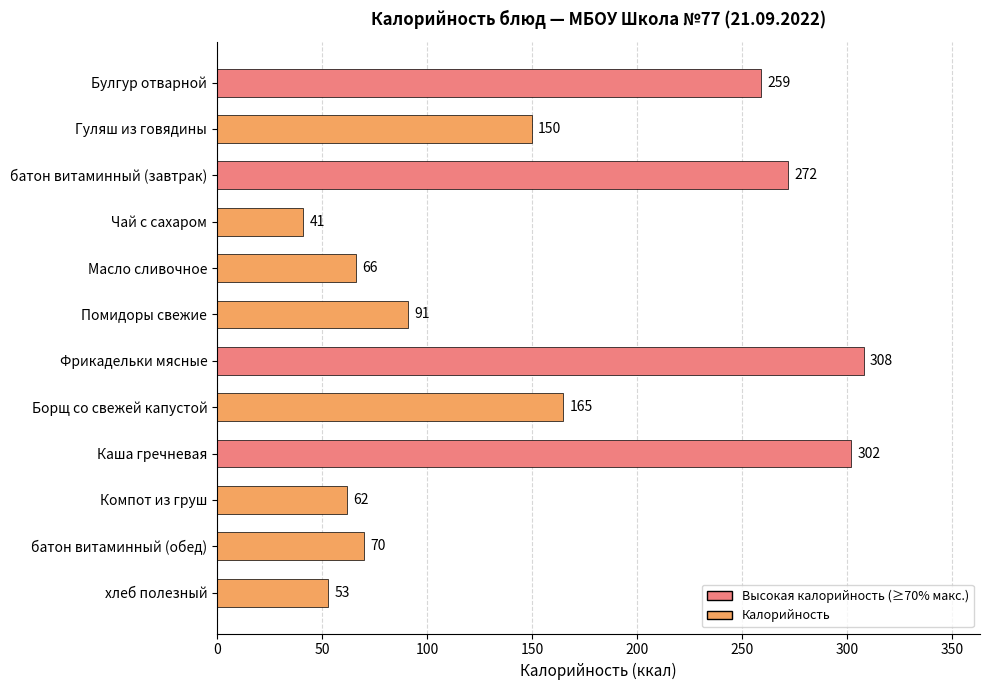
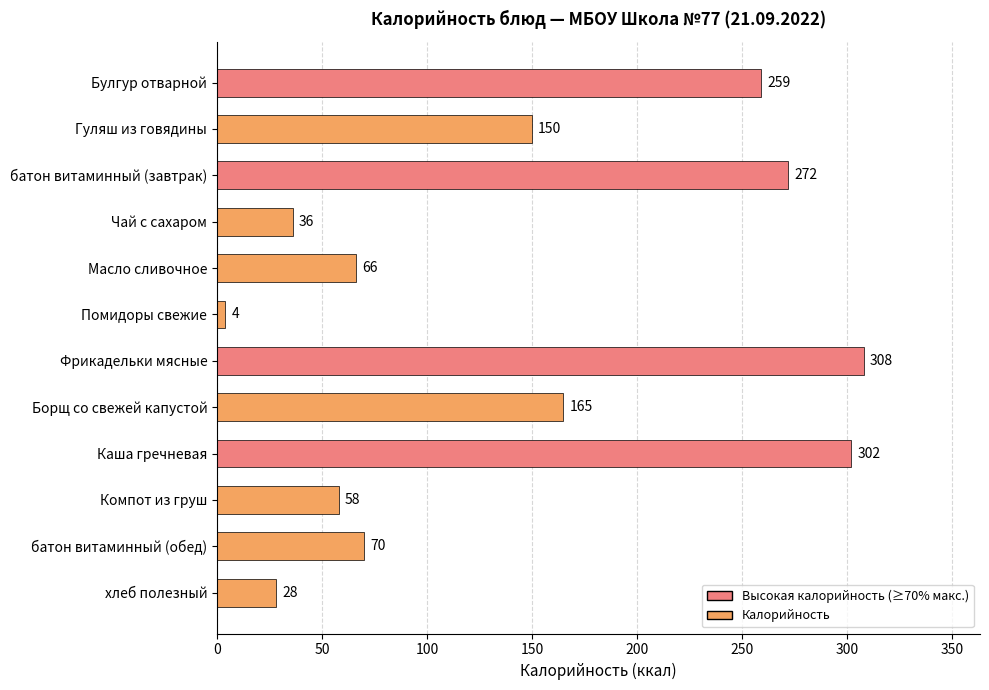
  {
    "Булгур отварной": 259,
    "Гуляш из говядины": 150,
    "батон витаминный (завтрак)": 272,
-   "Чай с сахаром": 41,
+   "Чай с сахаром": 36,
    "Масло сливочное": 66,
-   "Помидоры свежие": 91,
+   "Помидоры свежие": 4,
    "Фрикадельки мясные": 308,
    "Борщ со свежей капустой": 165,
    "Каша гречневая": 302,
-   "Компот из груш": 62,
+   "Компот из груш": 58,
    "батон витаминный (обед)": 70,
-   "хлеб полезный": 53
+   "хлеб полезный": 28
  }
